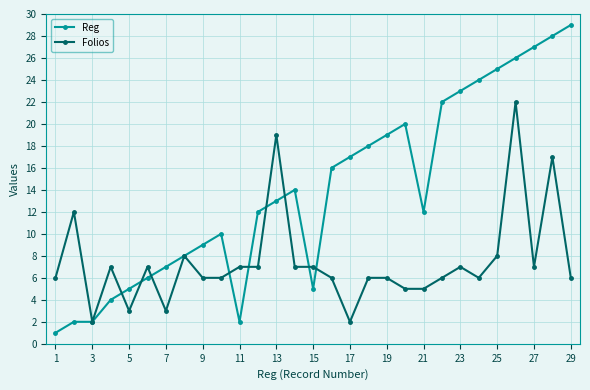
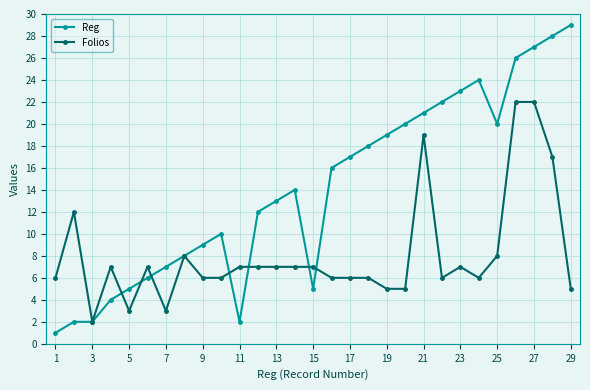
  {
    "Reg": {
      "1": 1,
      "5": 5,
      "7": 7,
      "9": 9,
      "11": 2,
      "13": 13,
      "15": 5,
      "17": 17,
      "19": 19,
-     "21": 12,
+     "21": 21,
      "23": 23,
-     "25": 25,
+     "25": 20,
      "27": 27,
      "29": 29
    },
    "Folios": {
      "1": 6,
      "5": 3,
      "7": 3,
      "9": 6,
      "11": 7,
-     "13": 19,
+     "13": 7,
      "15": 7,
-     "17": 2,
-     "19": 6,
-     "21": 5,
+     "17": 6,
+     "19": 5,
+     "21": 19,
      "23": 7,
      "25": 8,
-     "27": 7,
-     "29": 6
+     "27": 22,
+     "29": 5
    }
  }
